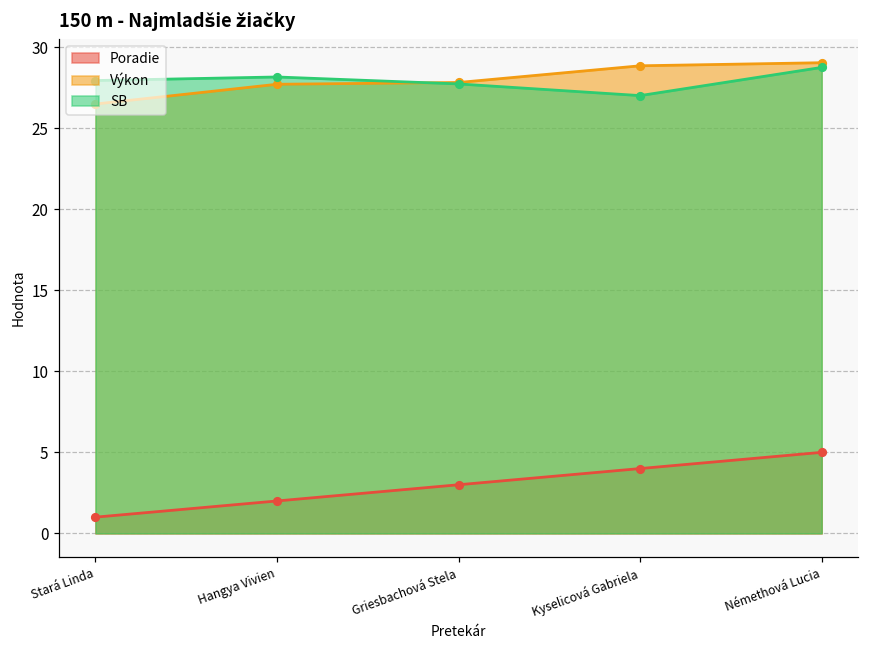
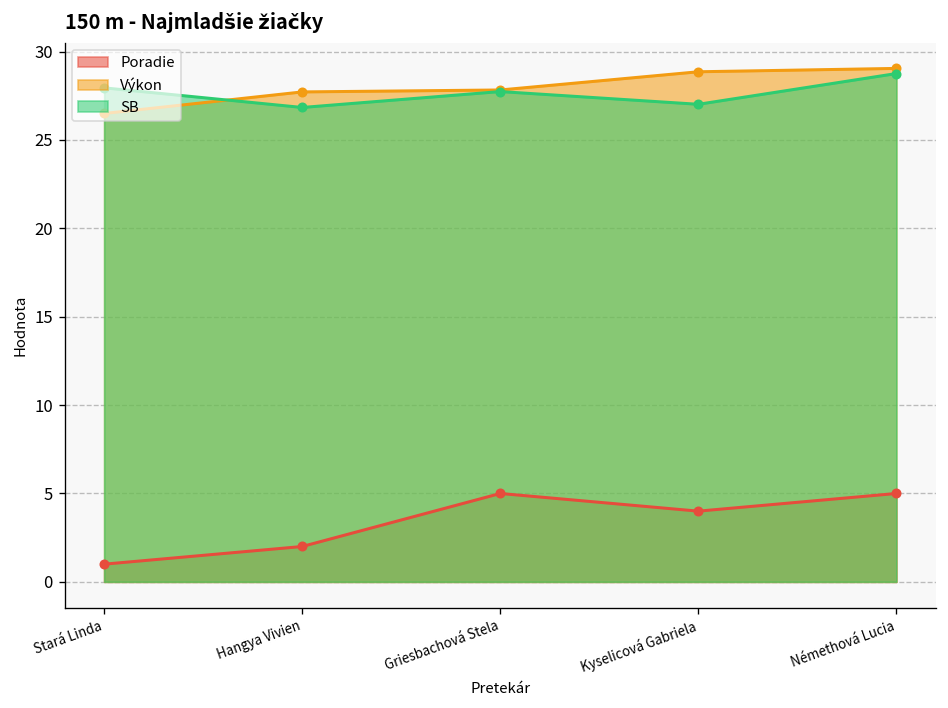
  {
    "Poradie": {
      "Stará Linda": 1,
      "Hangya Vivien": 2,
-     "Griesbachová Stela": 3,
+     "Griesbachová Stela": 5,
      "Kyselicová Gabriela": 4,
      "Némethová Lucia": 5
    },
    "Výkon": {
      "Hangya Vivien": 27.7,
      "Kyselicová Gabriela": 28.9,
      "Némethová Lucia": 29.1
    },
    "SB": {
-     "Hangya Vivien": 28.2,
+     "Hangya Vivien": 26.8,
      "Kyselicová Gabriela": 27.0,
      "Némethová Lucia": 28.8
    }
  }
